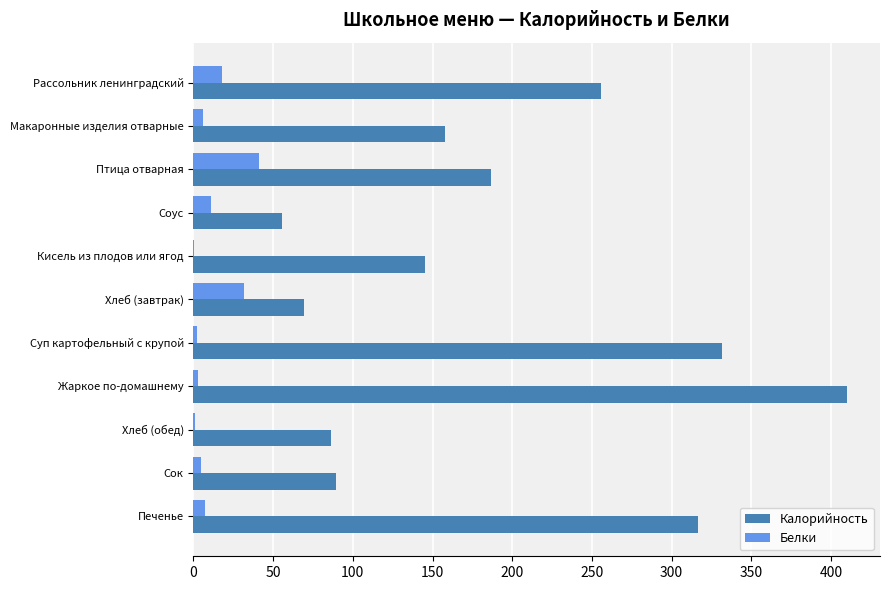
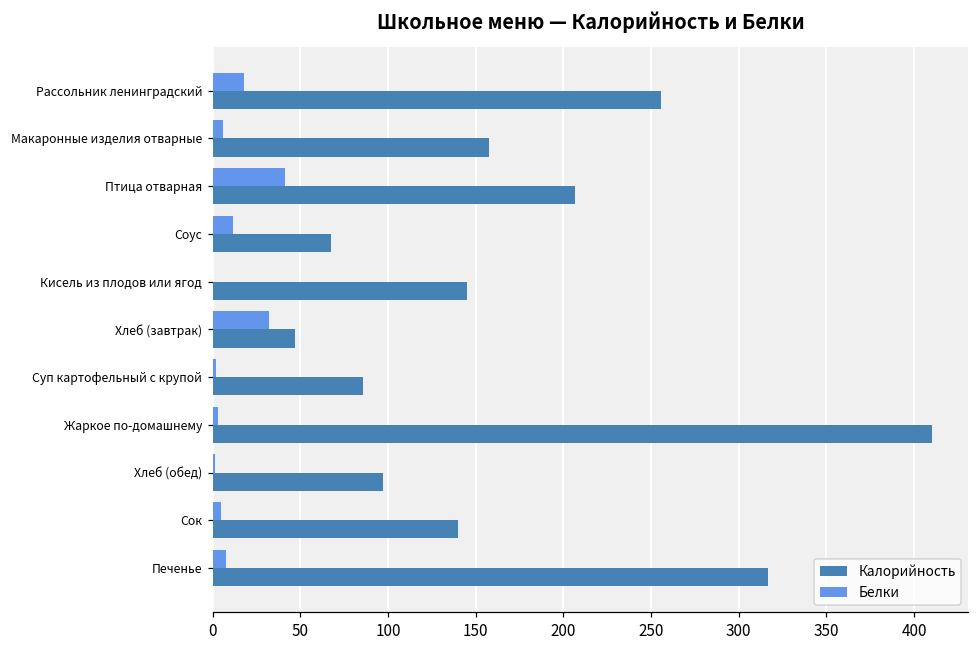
  {
    "Калорийность": {
      "Рассольник ленинградский": 256,
      "Макаронные изделия отварные": 158,
-     "Птица отварная": 187,
-     "Соус": 56,
+     "Птица отварная": 207,
+     "Соус": 67,
      "Кисель из плодов или ягод": 145,
-     "Хлеб (завтрак)": 69,
-     "Суп картофельный с крупой": 332,
+     "Хлеб (завтрак)": 47,
+     "Суп картофельный с крупой": 86,
      "Жаркое по-домашнему": 410,
-     "Хлеб (обед)": 87,
-     "Сок": 89,
+     "Хлеб (обед)": 97,
+     "Сок": 140,
      "Печенье": 317
    },
    "Белки": {
      "Рассольник ленинградский": 18,
      "Макаронные изделия отварные": 6,
      "Птица отварная": 41,
      "Соус": 11,
      "Хлеб (завтрак)": 32,
      "Суп картофельный с крупой": 2,
      "Жаркое по-домашнему": 3,
      "Сок": 5,
      "Печенье": 8
    }
  }
